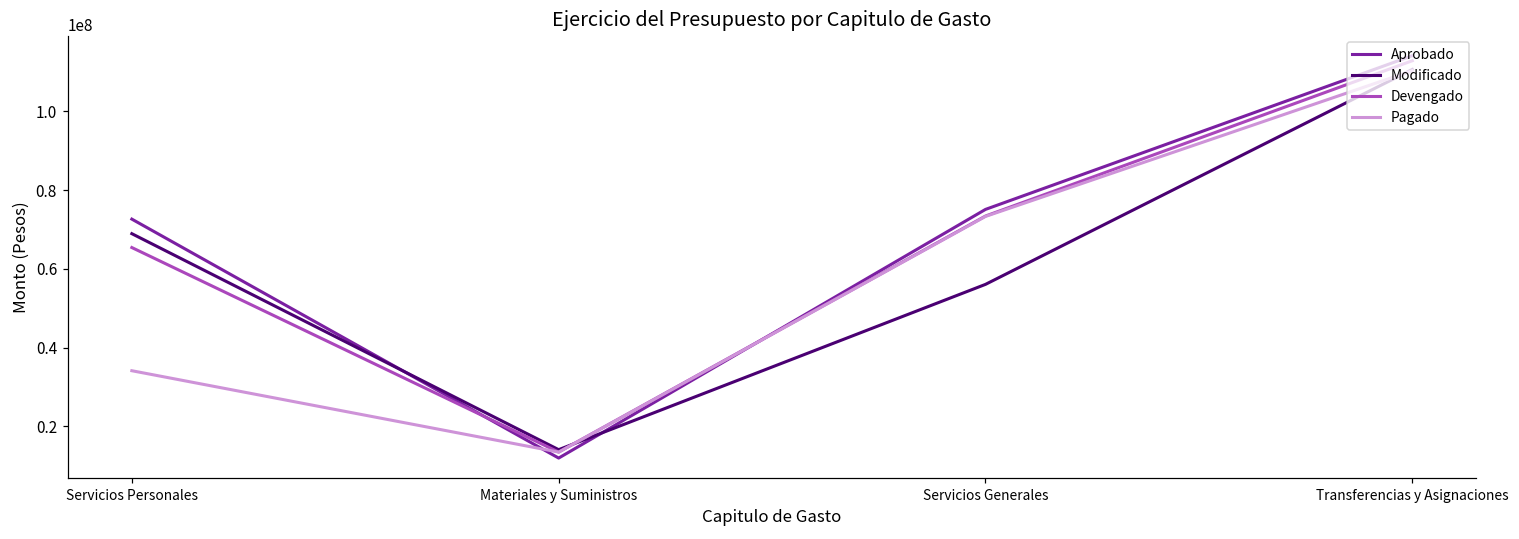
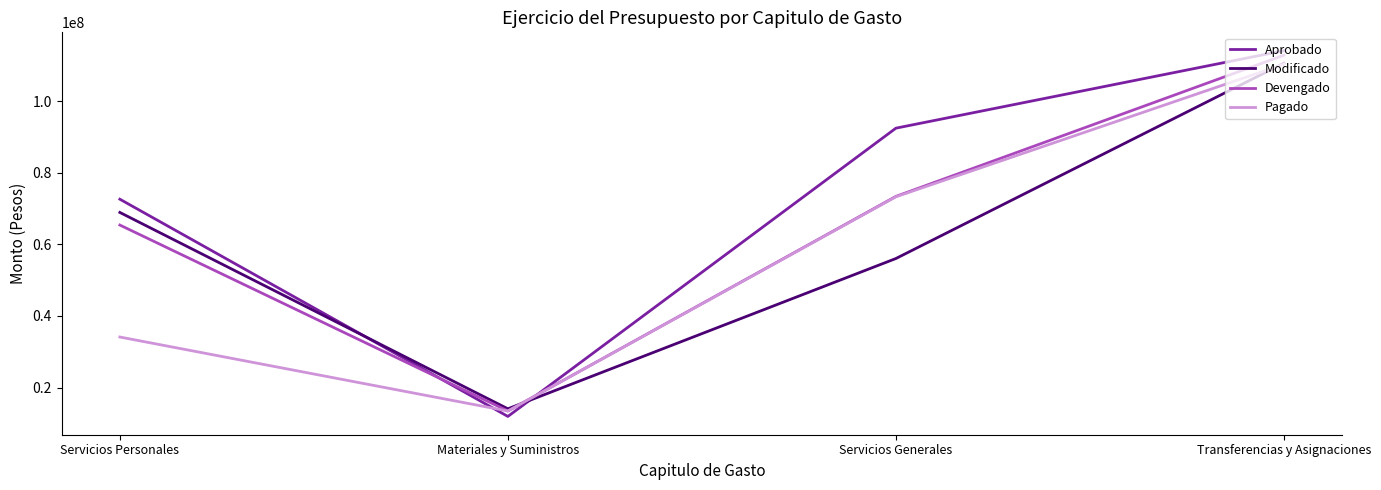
  {
    "Aprobado": {
      "Servicios Personales": 73000000,
      "Materiales y Suministros": 12000000,
-     "Servicios Generales": 75000000
+     "Servicios Generales": 92000000
    },
    "Modificado": {
      "Servicios Personales": 69000000,
      "Servicios Generales": 56000000
    },
    "Devengado": {
      "Servicios Personales": 65000000
    },
    "Pagado": {
      "Servicios Personales": 34000000
    }
  }
